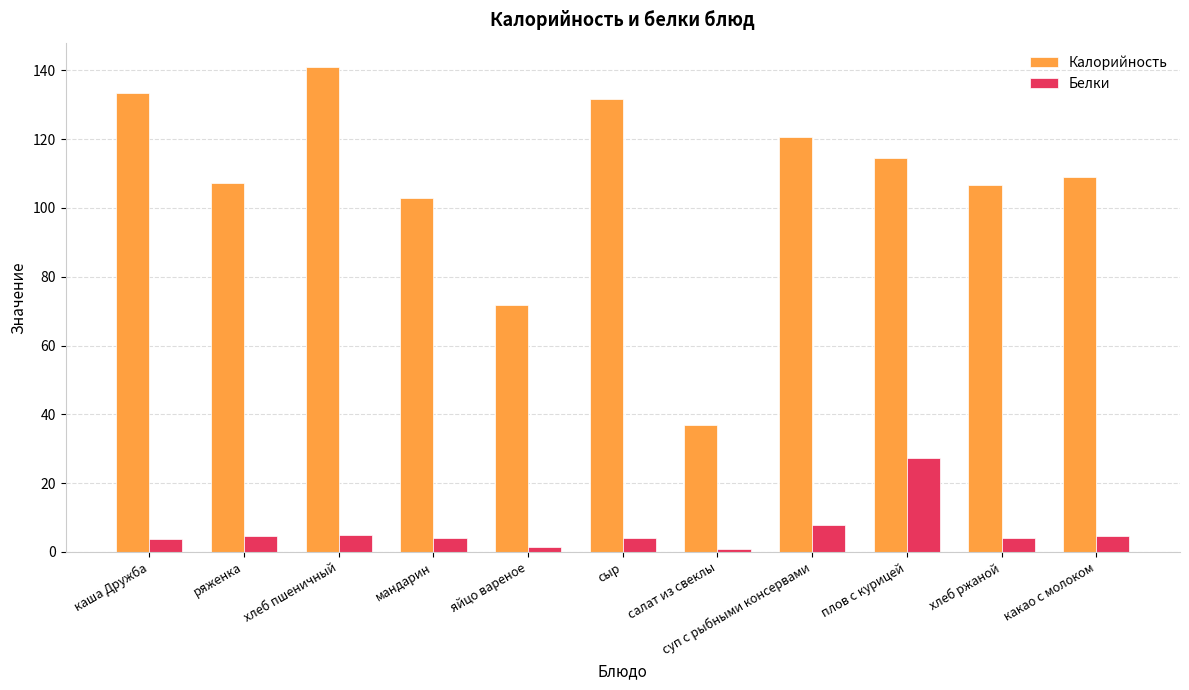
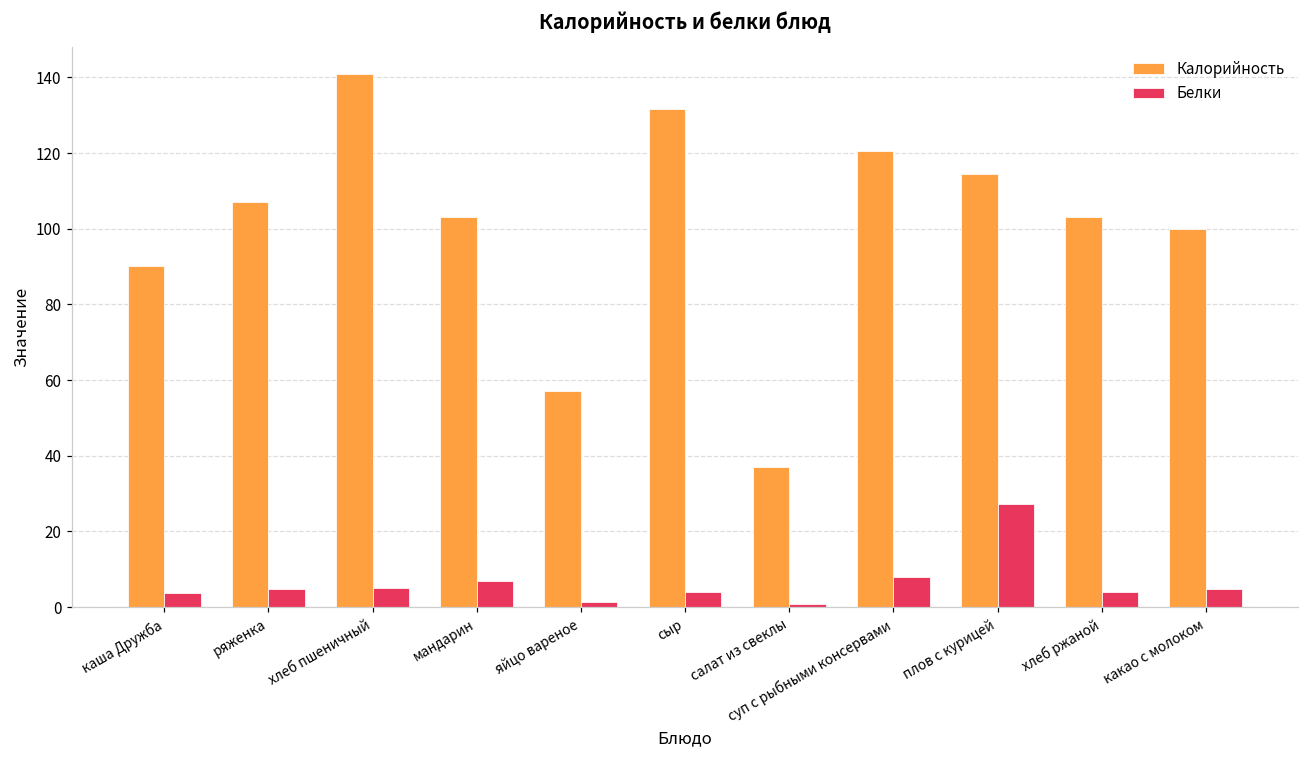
  {
    "Калорийность": {
-     "каша Дружба": 134,
+     "каша Дружба": 90,
      "ряженка": 107,
      "хлеб пшеничный": 141,
      "мандарин": 103,
-     "яйцо вареное": 72,
+     "яйцо вареное": 57,
      "сыр": 132,
      "салат из свеклы": 37,
      "суп с рыбными консервами": 121,
      "плов с курицей": 115,
-     "хлеб ржаной": 107,
-     "какао с молоком": 109
+     "хлеб ржаной": 103,
+     "какао с молоком": 100
    },
    "Белки": {
      "каша Дружба": 4,
      "ряженка": 5,
      "хлеб пшеничный": 5,
-     "мандарин": 4,
+     "мандарин": 7,
      "яйцо вареное": 1,
      "сыр": 4,
      "салат из свеклы": 1,
      "суп с рыбными консервами": 8,
      "плов с курицей": 27,
      "хлеб ржаной": 4,
      "какао с молоком": 5
    }
  }
